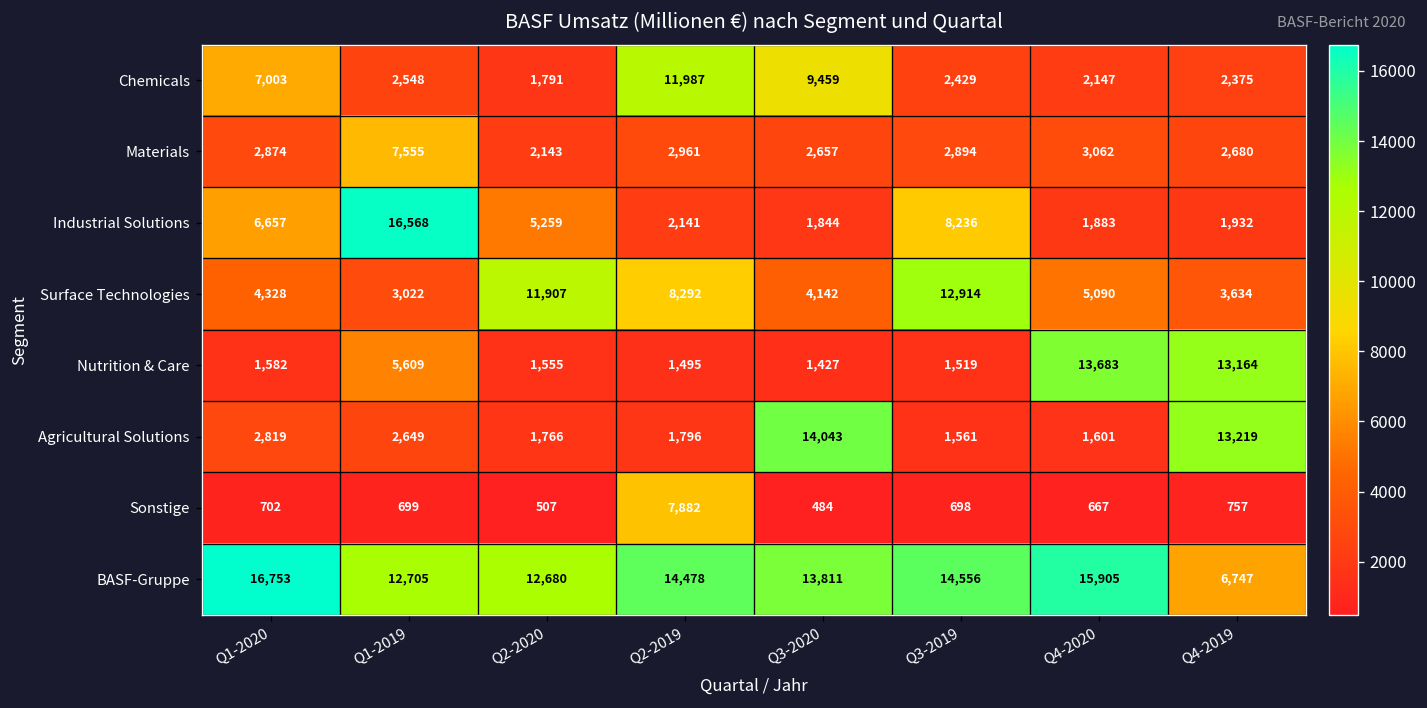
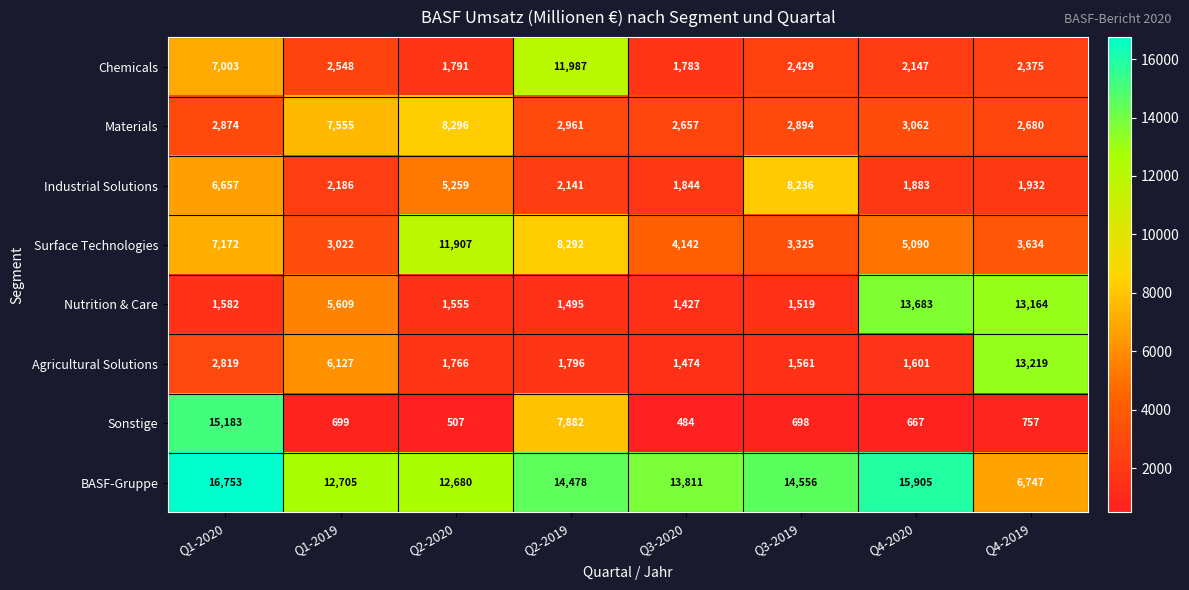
  {
    "Chemicals": {
      "Q1-2020": "7,003",
      "Q1-2019": "2,548",
      "Q2-2020": "1,791",
      "Q2-2019": "11,987",
-     "Q3-2020": "9,459",
+     "Q3-2020": "1,783",
      "Q3-2019": "2,429",
      "Q4-2020": "2,147",
      "Q4-2019": "2,375"
    },
    "Materials": {
      "Q1-2020": "2,874",
      "Q1-2019": "7,555",
-     "Q2-2020": "2,143",
+     "Q2-2020": "8,296",
      "Q2-2019": "2,961",
      "Q3-2020": "2,657",
      "Q3-2019": "2,894",
      "Q4-2020": "3,062",
      "Q4-2019": "2,680"
    },
    "Industrial Solutions": {
      "Q1-2020": "6,657",
-     "Q1-2019": "16,568",
+     "Q1-2019": "2,186",
      "Q2-2020": "5,259",
      "Q2-2019": "2,141",
      "Q3-2020": "1,844",
      "Q3-2019": "8,236",
      "Q4-2020": "1,883",
      "Q4-2019": "1,932"
    },
    "Surface Technologies": {
-     "Q1-2020": "4,328",
+     "Q1-2020": "7,172",
      "Q1-2019": "3,022",
      "Q2-2020": "11,907",
      "Q2-2019": "8,292",
      "Q3-2020": "4,142",
-     "Q3-2019": "12,914",
+     "Q3-2019": "3,325",
      "Q4-2020": "5,090",
      "Q4-2019": "3,634"
    },
    "Nutrition & Care": {
      "Q1-2020": "1,582",
      "Q1-2019": "5,609",
      "Q2-2020": "1,555",
      "Q2-2019": "1,495",
      "Q3-2020": "1,427",
      "Q3-2019": "1,519",
      "Q4-2020": "13,683",
      "Q4-2019": "13,164"
    },
    "Agricultural Solutions": {
      "Q1-2020": "2,819",
-     "Q1-2019": "2,649",
+     "Q1-2019": "6,127",
      "Q2-2020": "1,766",
      "Q2-2019": "1,796",
-     "Q3-2020": "14,043",
+     "Q3-2020": "1,474",
      "Q3-2019": "1,561",
      "Q4-2020": "1,601",
      "Q4-2019": "13,219"
    },
    "Sonstige": {
-     "Q1-2020": "702",
+     "Q1-2020": "15,183",
      "Q1-2019": "699",
      "Q2-2020": "507",
      "Q2-2019": "7,882",
      "Q3-2020": "484",
      "Q3-2019": "698",
      "Q4-2020": "667",
      "Q4-2019": "757"
    },
    "BASF-Gruppe": {
      "Q1-2020": "16,753",
      "Q1-2019": "12,705",
      "Q2-2020": "12,680",
      "Q2-2019": "14,478",
      "Q3-2020": "13,811",
      "Q3-2019": "14,556",
      "Q4-2020": "15,905",
      "Q4-2019": "6,747"
    }
  }
